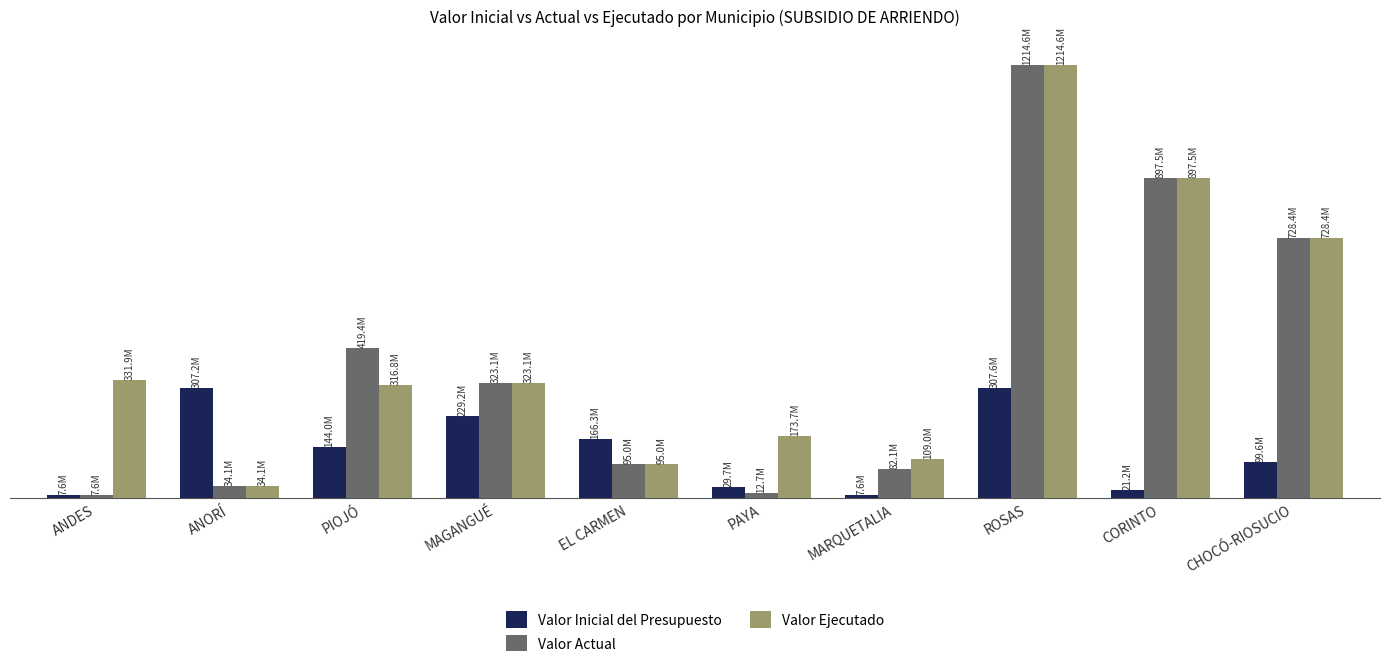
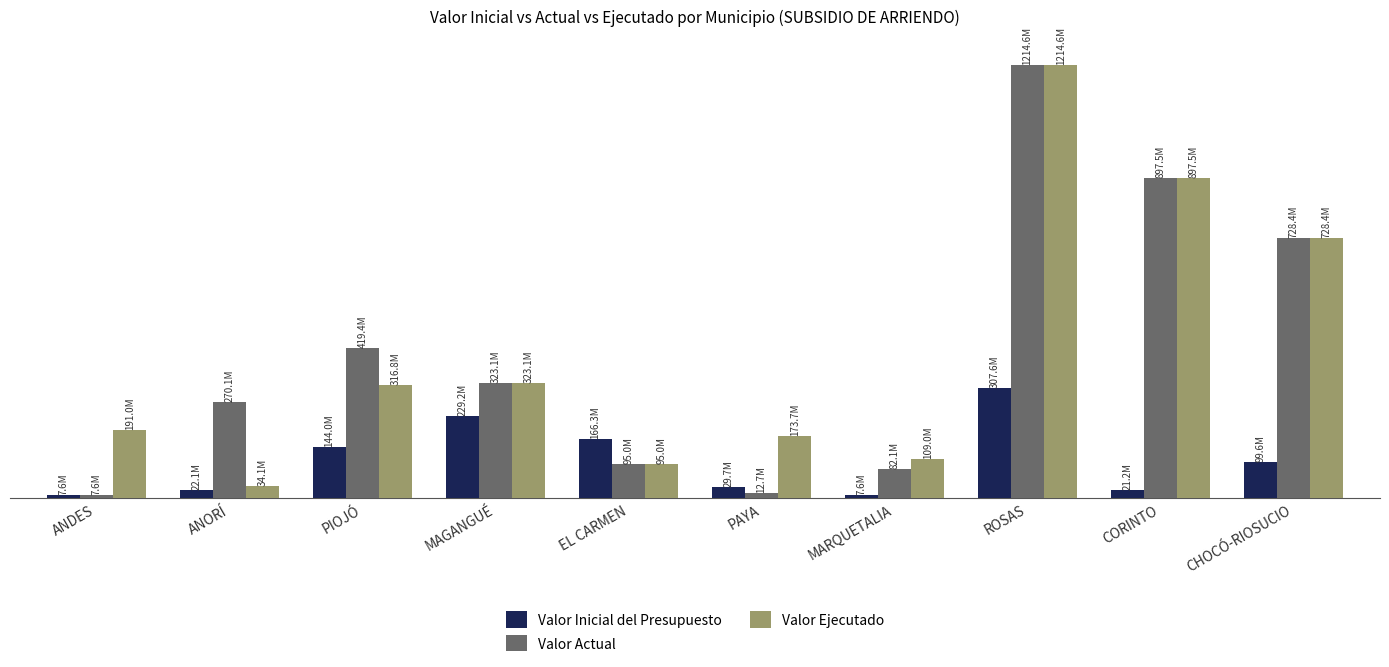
  {
    "Valor Inicial del Presupuesto": {
      "ANDES": "7.6M",
-     "ANORÍ": "307.2M",
+     "ANORÍ": "22.1M",
      "PIOJÓ": "144.0M",
      "MAGANGUÉ": "229.2M",
      "EL CARMEN": "166.3M",
      "PAYA": "29.7M",
      "MARQUETALIA": "7.6M",
      "ROSAS": "307.6M",
      "CORINTO": "21.2M",
      "CHOCÓ-RIOSUCIO": "99.6M"
    },
    "Valor Actual": {
      "ANDES": "7.6M",
-     "ANORÍ": "34.1M",
+     "ANORÍ": "270.1M",
      "PIOJÓ": "419.4M",
      "MAGANGUÉ": "323.1M",
      "EL CARMEN": "95.0M",
      "PAYA": "12.7M",
      "MARQUETALIA": "82.1M",
      "ROSAS": "1214.6M",
      "CORINTO": "897.5M",
      "CHOCÓ-RIOSUCIO": "728.4M"
    },
    "Valor Ejecutado": {
-     "ANDES": "331.9M",
+     "ANDES": "191.0M",
      "ANORÍ": "34.1M",
      "PIOJÓ": "316.8M",
      "MAGANGUÉ": "323.1M",
      "EL CARMEN": "95.0M",
      "PAYA": "173.7M",
      "MARQUETALIA": "109.0M",
      "ROSAS": "1214.6M",
      "CORINTO": "897.5M",
      "CHOCÓ-RIOSUCIO": "728.4M"
    }
  }
